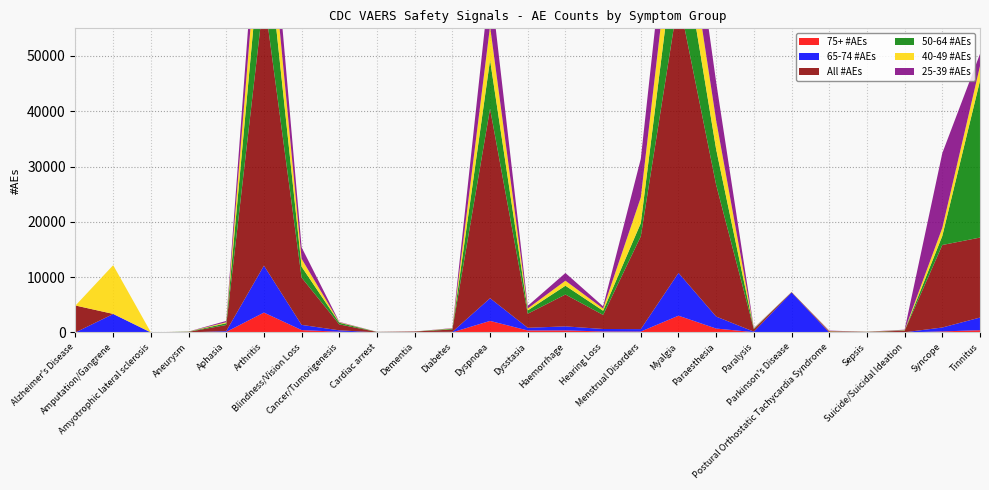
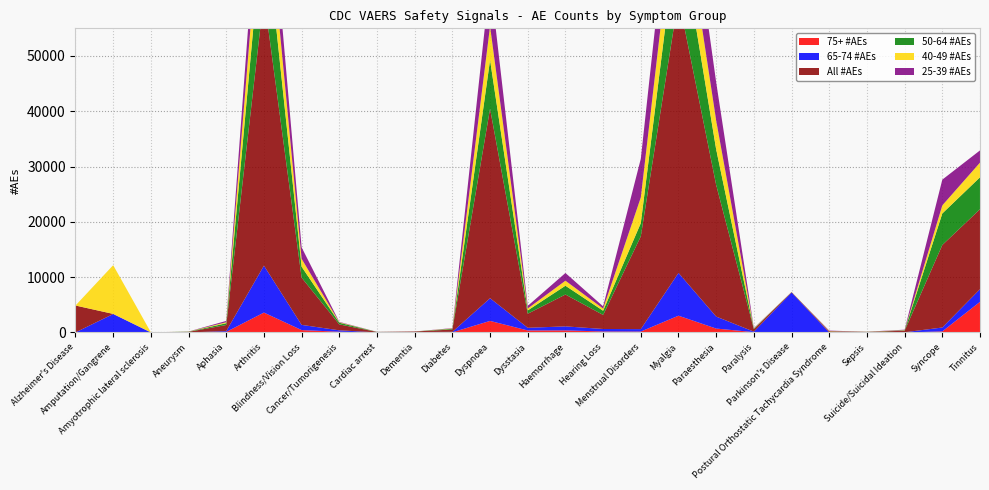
  {
    "75+ #AEs": {
      "Arthritis": 4000,
      "Dyspnoea": 2000,
      "Myalgia": 3000,
      "Paraesthesia": 1000,
-     "Tinnitus": 0
+     "Tinnitus": 6000
    },
    "65-74 #AEs": {
      "Arthritis": 8000,
      "Blindness/Vision Loss": 1000,
      "Dyspnoea": 4000,
      "Dysstasia": 0,
      "Haemorrhage": 1000,
      "Myalgia": 8000,
      "Paraesthesia": 2000,
      "Syncope": 1000,
      "Tinnitus": 2000
    },
    "All #AEs": {
      "Blindness/Vision Loss": 9000,
      "Dyspnoea": 34000,
      "Dysstasia": 3000,
      "Haemorrhage": 6000,
      "Hearing Loss": 3000,
      "Menstrual Disorders": 17000,
      "Paraesthesia": 24000,
      "Syncope": 15000,
      "Tinnitus": 14000
    },
    "50-64 #AEs": {
      "Blindness/Vision Loss": 2000,
      "Dyspnoea": 9000,
      "Haemorrhage": 2000,
      "Menstrual Disorders": 2000,
      "Paraesthesia": 6000,
-     "Syncope": 2000,
-     "Tinnitus": 28000
+     "Syncope": 6000,
+     "Tinnitus": 6000
    },
    "40-49 #AEs": {
      "Blindness/Vision Loss": 1000,
      "Dyspnoea": 6000,
      "Haemorrhage": 1000,
      "Menstrual Disorders": 5000,
      "Paraesthesia": 5000,
      "Syncope": 1000,
      "Tinnitus": 3000
    },
    "25-39 #AEs": {
      "Blindness/Vision Loss": 2000,
      "Dysstasia": 0,
      "Haemorrhage": 1000,
      "Menstrual Disorders": 7000,
      "Paraesthesia": 7000,
-     "Syncope": 14000,
+     "Syncope": 5000,
      "Tinnitus": 2000
    }
  }
